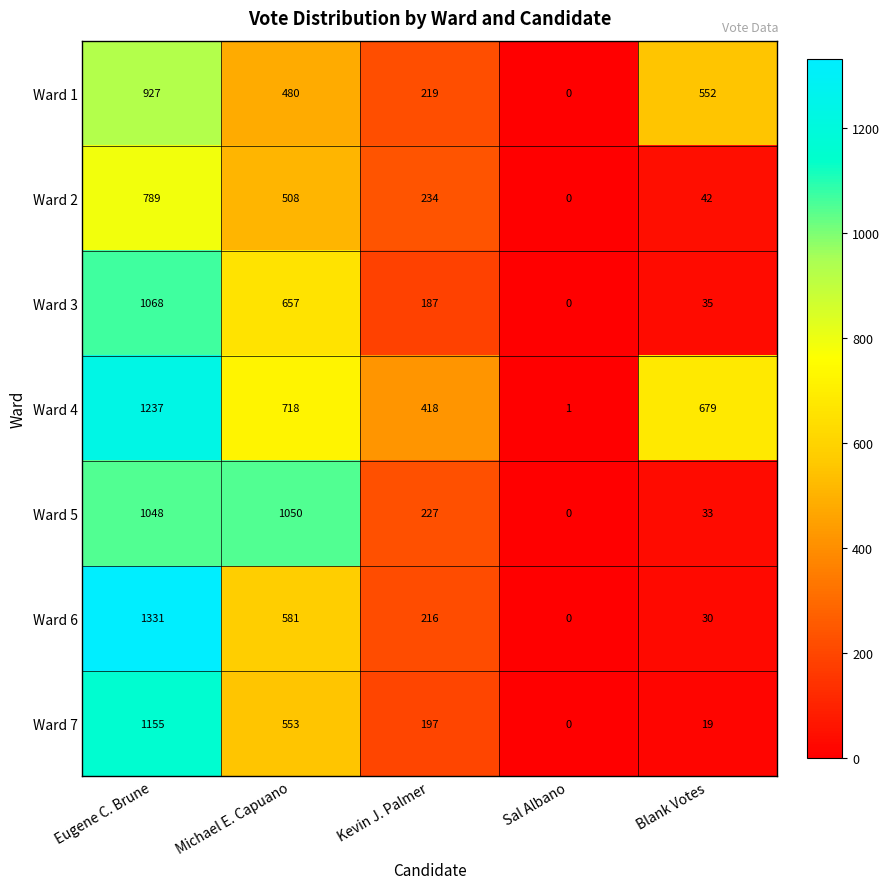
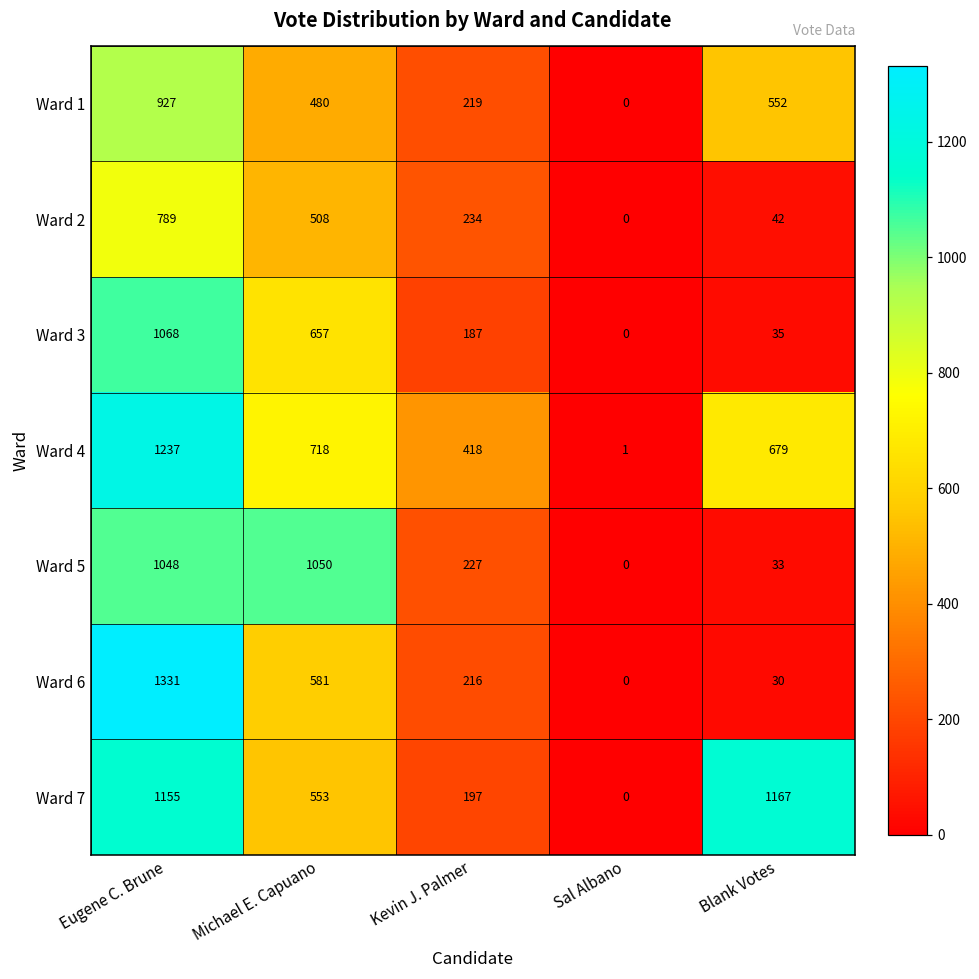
  {
    "Ward 1": {
      "Eugene C. Brune": 927,
      "Michael E. Capuano": 480,
      "Kevin J. Palmer": 219,
      "Sal Albano": 0,
      "Blank Votes": 552
    },
    "Ward 2": {
      "Eugene C. Brune": 789,
      "Michael E. Capuano": 508,
      "Kevin J. Palmer": 234,
      "Sal Albano": 0,
      "Blank Votes": 42
    },
    "Ward 3": {
      "Eugene C. Brune": 1068,
      "Michael E. Capuano": 657,
      "Kevin J. Palmer": 187,
      "Sal Albano": 0,
      "Blank Votes": 35
    },
    "Ward 4": {
      "Eugene C. Brune": 1237,
      "Michael E. Capuano": 718,
      "Kevin J. Palmer": 418,
      "Sal Albano": 1,
      "Blank Votes": 679
    },
    "Ward 5": {
      "Eugene C. Brune": 1048,
      "Michael E. Capuano": 1050,
      "Kevin J. Palmer": 227,
      "Sal Albano": 0,
      "Blank Votes": 33
    },
    "Ward 6": {
      "Eugene C. Brune": 1331,
      "Michael E. Capuano": 581,
      "Kevin J. Palmer": 216,
      "Sal Albano": 0,
      "Blank Votes": 30
    },
    "Ward 7": {
      "Eugene C. Brune": 1155,
      "Michael E. Capuano": 553,
      "Kevin J. Palmer": 197,
      "Sal Albano": 0,
-     "Blank Votes": 19
+     "Blank Votes": 1167
    }
  }
